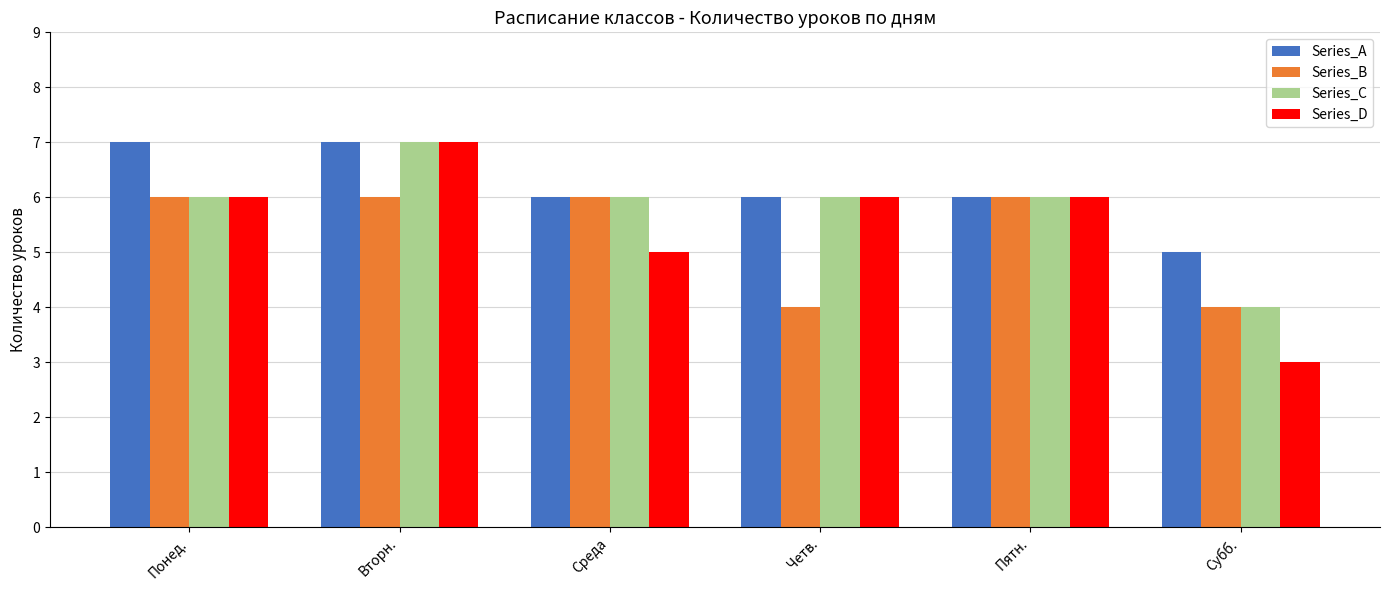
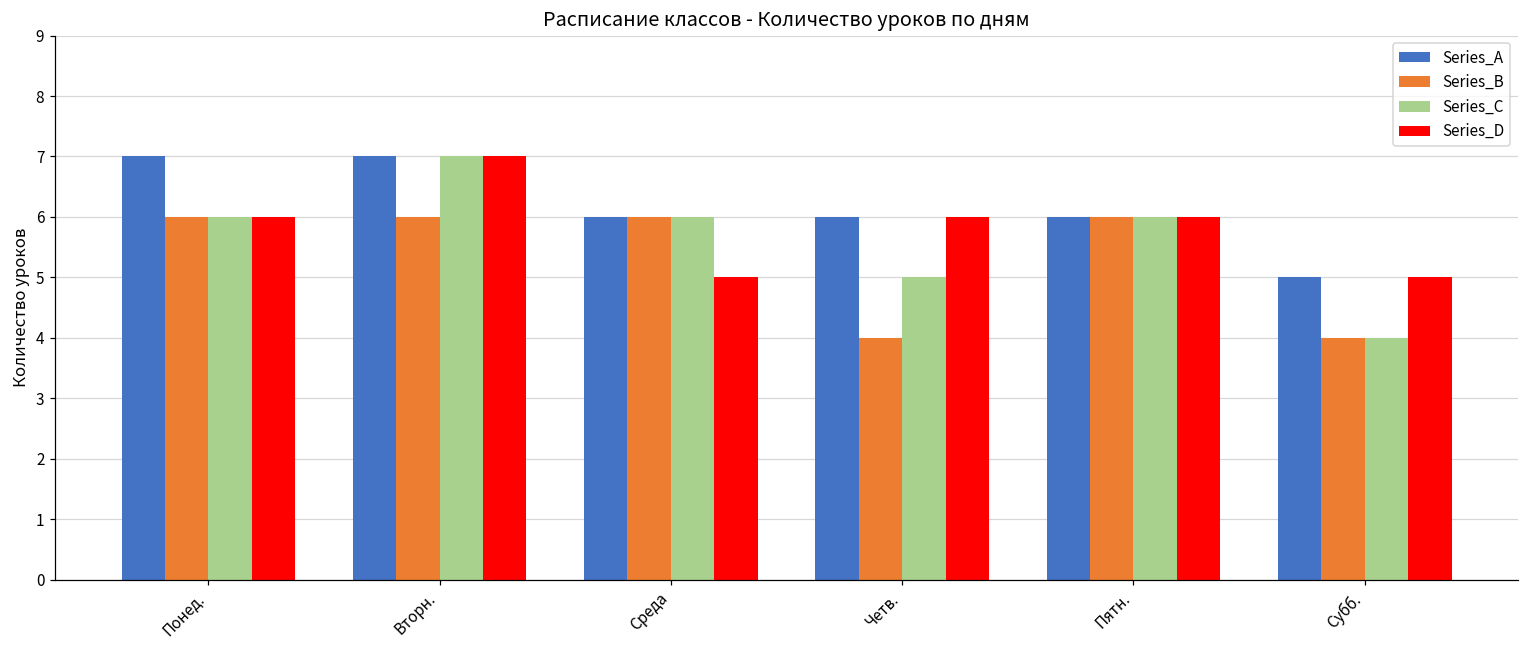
  {
    "Series_A": {
      "Понед.": 7,
      "Вторн.": 7,
      "Среда": 6,
      "Четв.": 6,
      "Пятн.": 6,
      "Субб.": 5
    },
    "Series_B": {
      "Понед.": 6,
      "Вторн.": 6,
      "Среда": 6,
      "Четв.": 4,
      "Пятн.": 6,
      "Субб.": 4
    },
    "Series_C": {
      "Понед.": 6,
      "Вторн.": 7,
      "Среда": 6,
-     "Четв.": 6,
+     "Четв.": 5,
      "Пятн.": 6,
      "Субб.": 4
    },
    "Series_D": {
      "Понед.": 6,
      "Вторн.": 7,
      "Среда": 5,
      "Четв.": 6,
      "Пятн.": 6,
-     "Субб.": 3
+     "Субб.": 5
    }
  }
